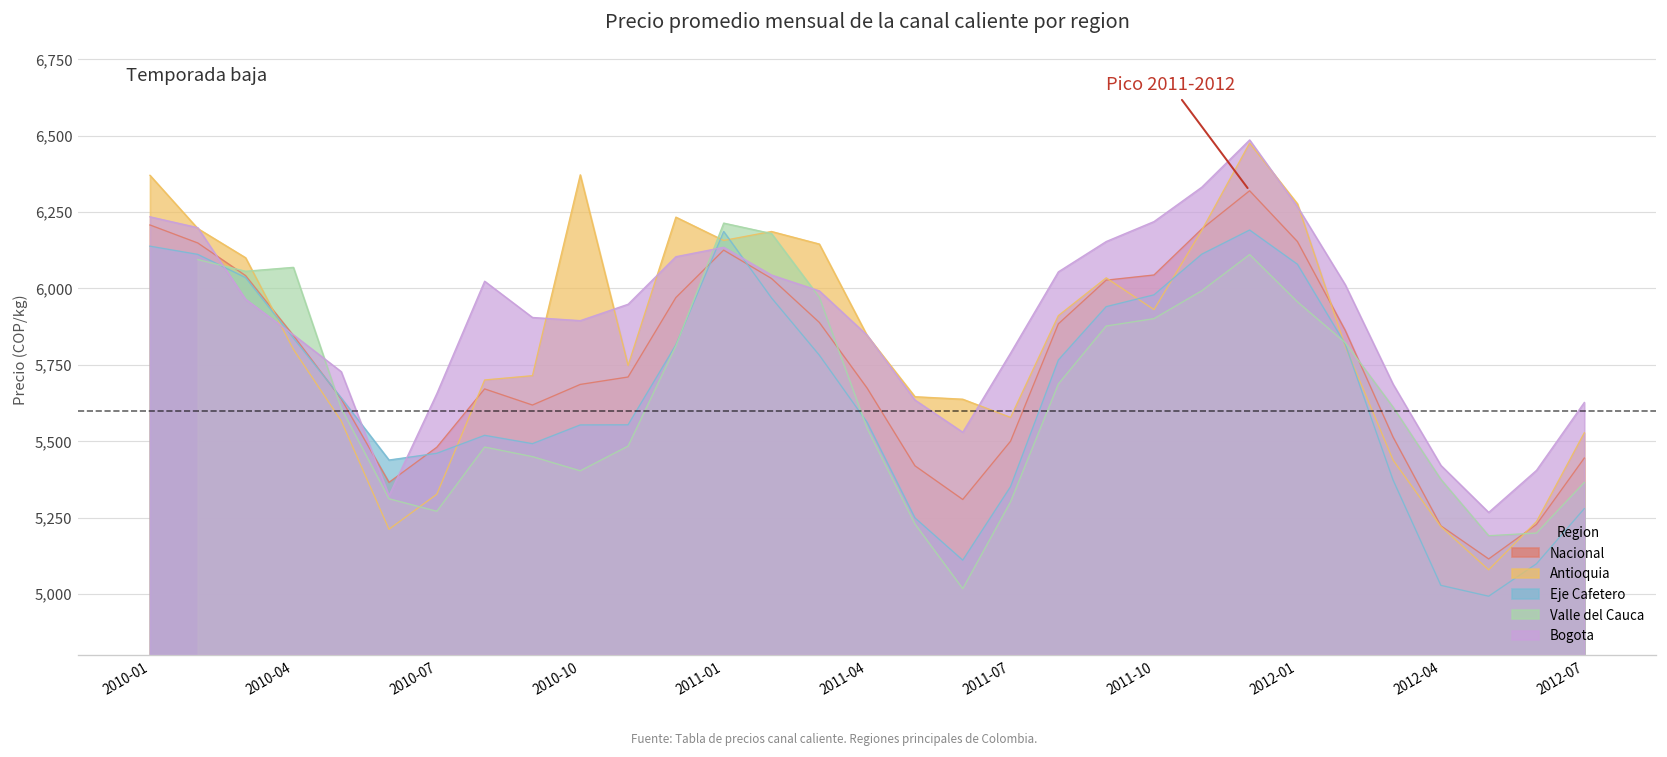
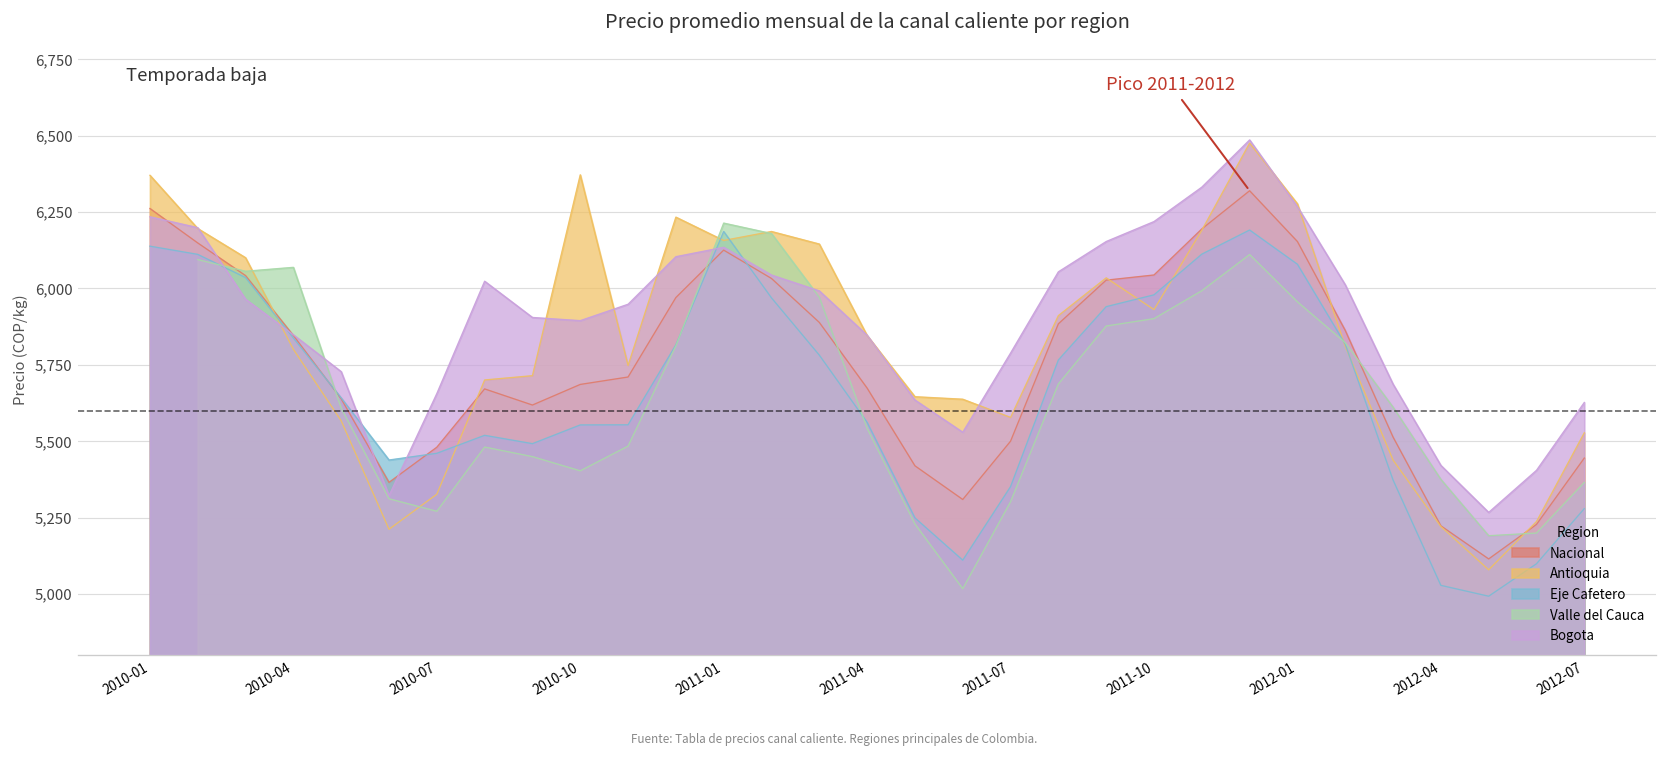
  {
    "Nacional": {
-     "2010-01": "6,210",
+     "2010-01": "6,260",
      "2010-07": "5,480",
      "2010-10": "5,690",
      "2011-04": "5,670",
      "2011-07": "5,500",
      "2011-10": "6,040",
      "2012-01": "6,150",
      "2012-07": "5,440"
    },
    "Antioquia": {
      "2010-01": "6,370",
      "2010-04": "5,800",
      "2010-07": "5,330",
      "2010-10": "6,370",
      "2011-01": "6,160",
      "2011-07": "5,580",
      "2011-10": "5,930",
      "2012-07": "5,530"
    },
    "Eje Cafetero": {
      "2010-01": "6,140",
      "2010-07": "5,460",
      "2010-10": "5,550",
      "2011-01": "6,190",
      "2011-04": "5,560",
      "2011-07": "5,350",
      "2011-10": "5,980",
      "2012-01": "6,080",
      "2012-04": "5,030",
      "2012-07": "5,280"
    },
    "Valle del Cauca": {
      "2010-04": "6,070",
      "2010-07": "5,270",
      "2010-10": "5,400",
      "2011-01": "6,210",
      "2011-04": "5,540",
      "2011-07": "5,300",
      "2011-10": "5,900",
      "2012-01": "5,960",
      "2012-04": "5,370",
      "2012-07": "5,370"
    },
    "Bogota": {
      "2010-01": "6,230",
      "2010-07": "5,660",
      "2010-10": "5,890",
      "2011-07": "5,790",
      "2011-10": "6,220",
      "2012-04": "5,420",
      "2012-07": "5,630"
    }
  }
